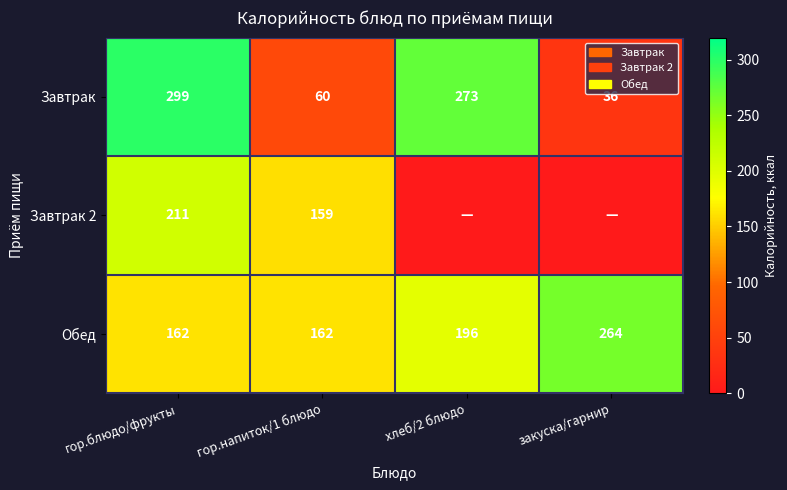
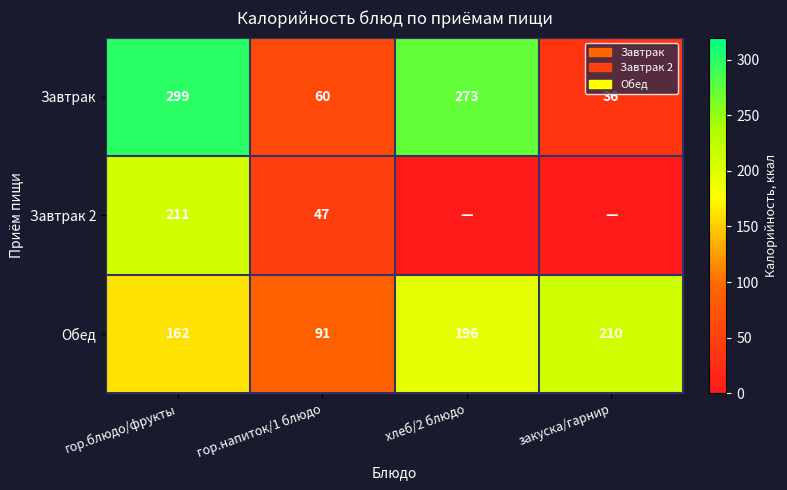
  {
    "Завтрак": {
      "гор.блюдо/фрукты": 299,
      "гор.напиток/1 блюдо": 60,
      "хлеб/2 блюдо": 273
    },
    "Завтрак 2": {
      "гор.блюдо/фрукты": 211,
-     "гор.напиток/1 блюдо": 159
+     "гор.напиток/1 блюдо": 47
    },
    "Обед": {
      "гор.блюдо/фрукты": 162,
-     "гор.напиток/1 блюдо": 162,
+     "гор.напиток/1 блюдо": 91,
      "хлеб/2 блюдо": 196,
-     "закуска/гарнир": 264
+     "закуска/гарнир": 210
    }
  }
